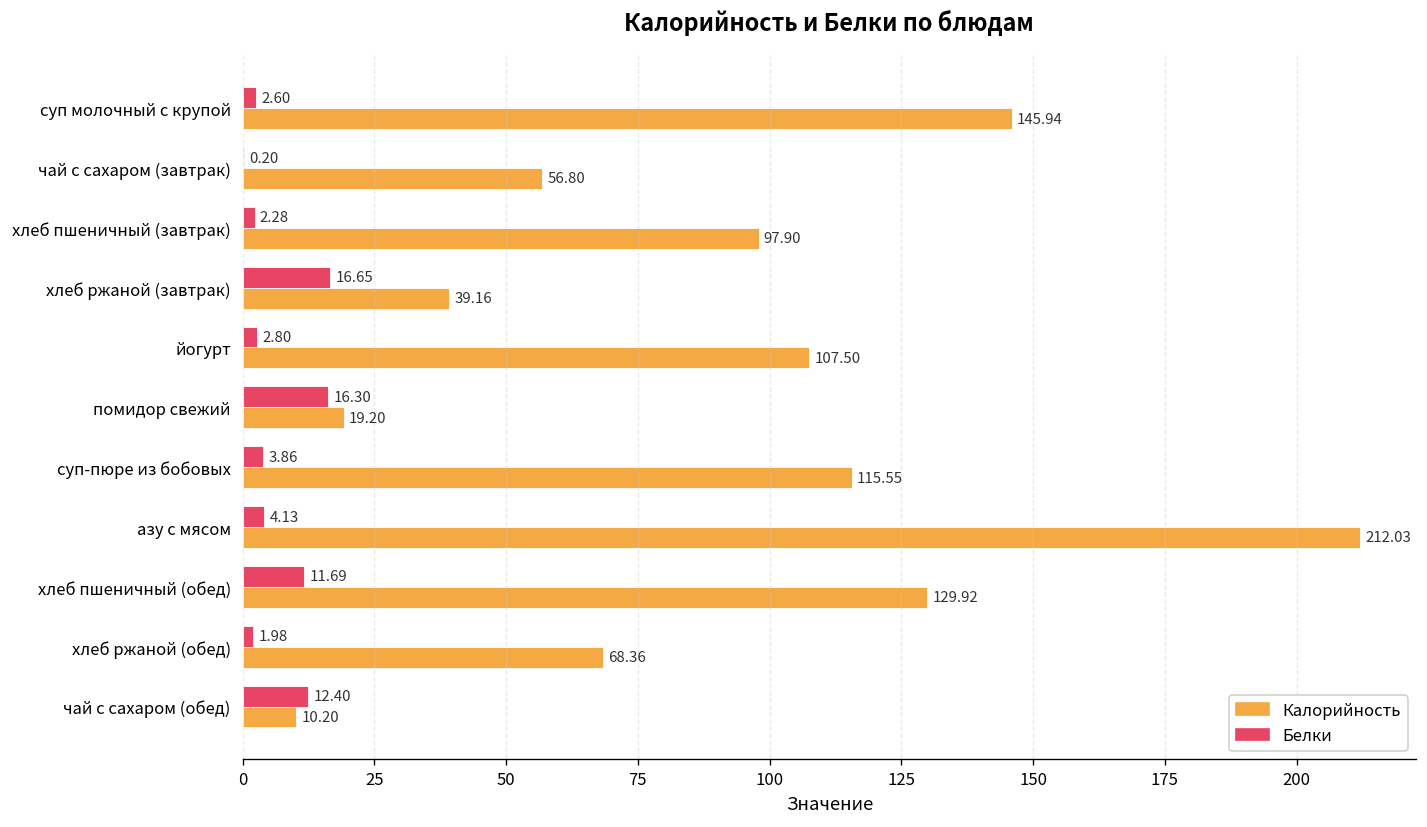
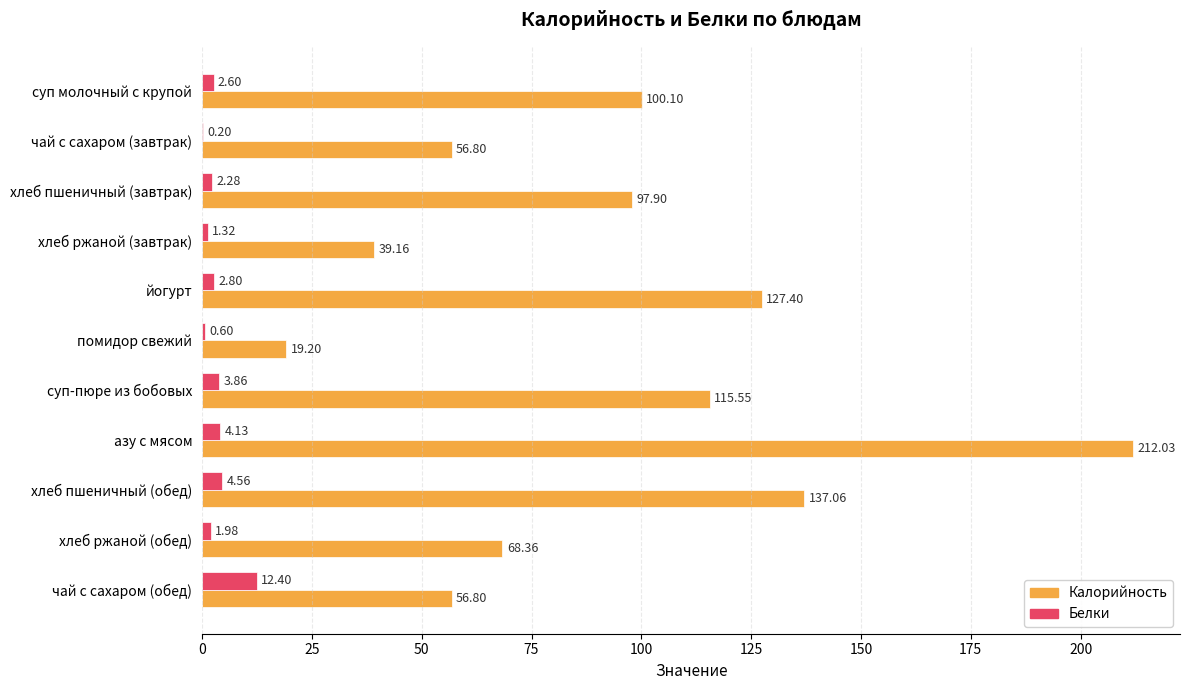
  {
    "Калорийность": {
-     "суп молочный с крупой": 145.94,
+     "суп молочный с крупой": 100.10,
      "чай с сахаром (завтрак)": 56.80,
      "хлеб пшеничный (завтрак)": 97.90,
      "хлеб ржаной (завтрак)": 39.16,
-     "йогурт": 107.50,
+     "йогурт": 127.40,
      "помидор свежий": 19.20,
      "суп-пюре из бобовых": 115.55,
      "азу с мясом": 212.03,
-     "хлеб пшеничный (обед)": 129.92,
+     "хлеб пшеничный (обед)": 137.06,
      "хлеб ржаной (обед)": 68.36,
-     "чай с сахаром (обед)": 10.20
+     "чай с сахаром (обед)": 56.80
    },
    "Белки": {
      "суп молочный с крупой": 2.60,
      "чай с сахаром (завтрак)": 0.20,
      "хлеб пшеничный (завтрак)": 2.28,
-     "хлеб ржаной (завтрак)": 16.65,
+     "хлеб ржаной (завтрак)": 1.32,
      "йогурт": 2.80,
-     "помидор свежий": 16.30,
+     "помидор свежий": 0.60,
      "суп-пюре из бобовых": 3.86,
      "азу с мясом": 4.13,
-     "хлеб пшеничный (обед)": 11.69,
+     "хлеб пшеничный (обед)": 4.56,
      "хлеб ржаной (обед)": 1.98,
      "чай с сахаром (обед)": 12.40
    }
  }
